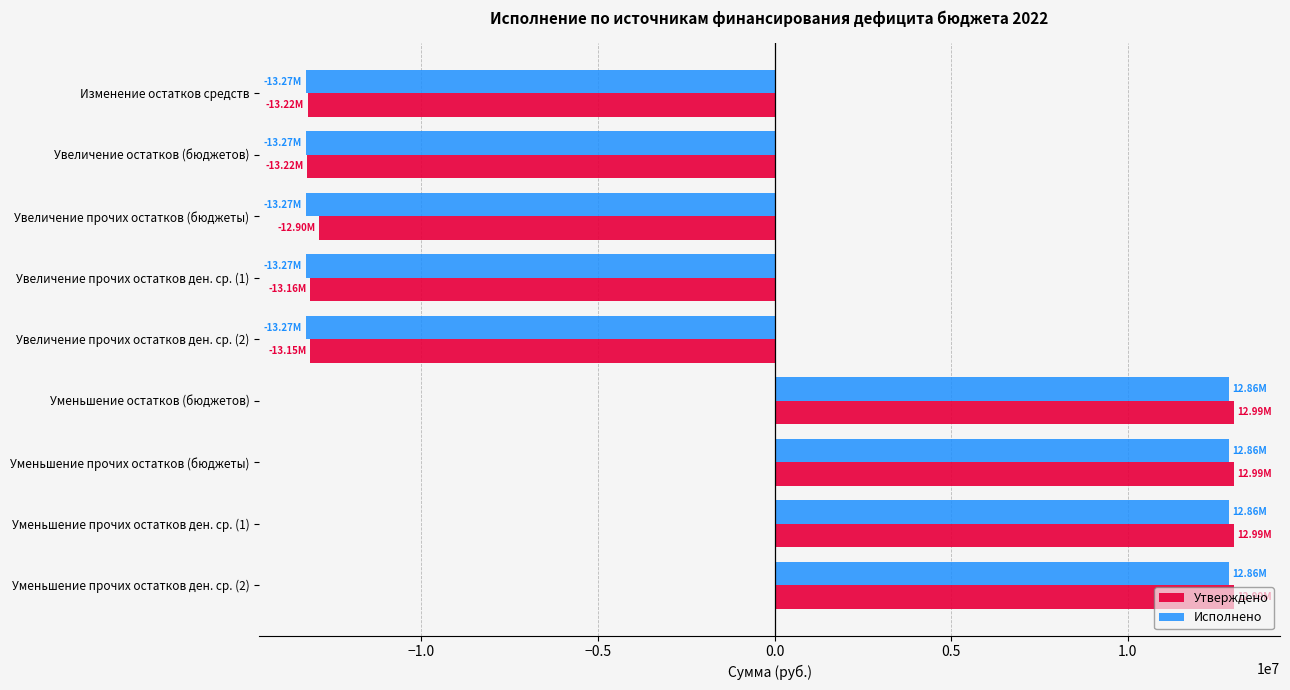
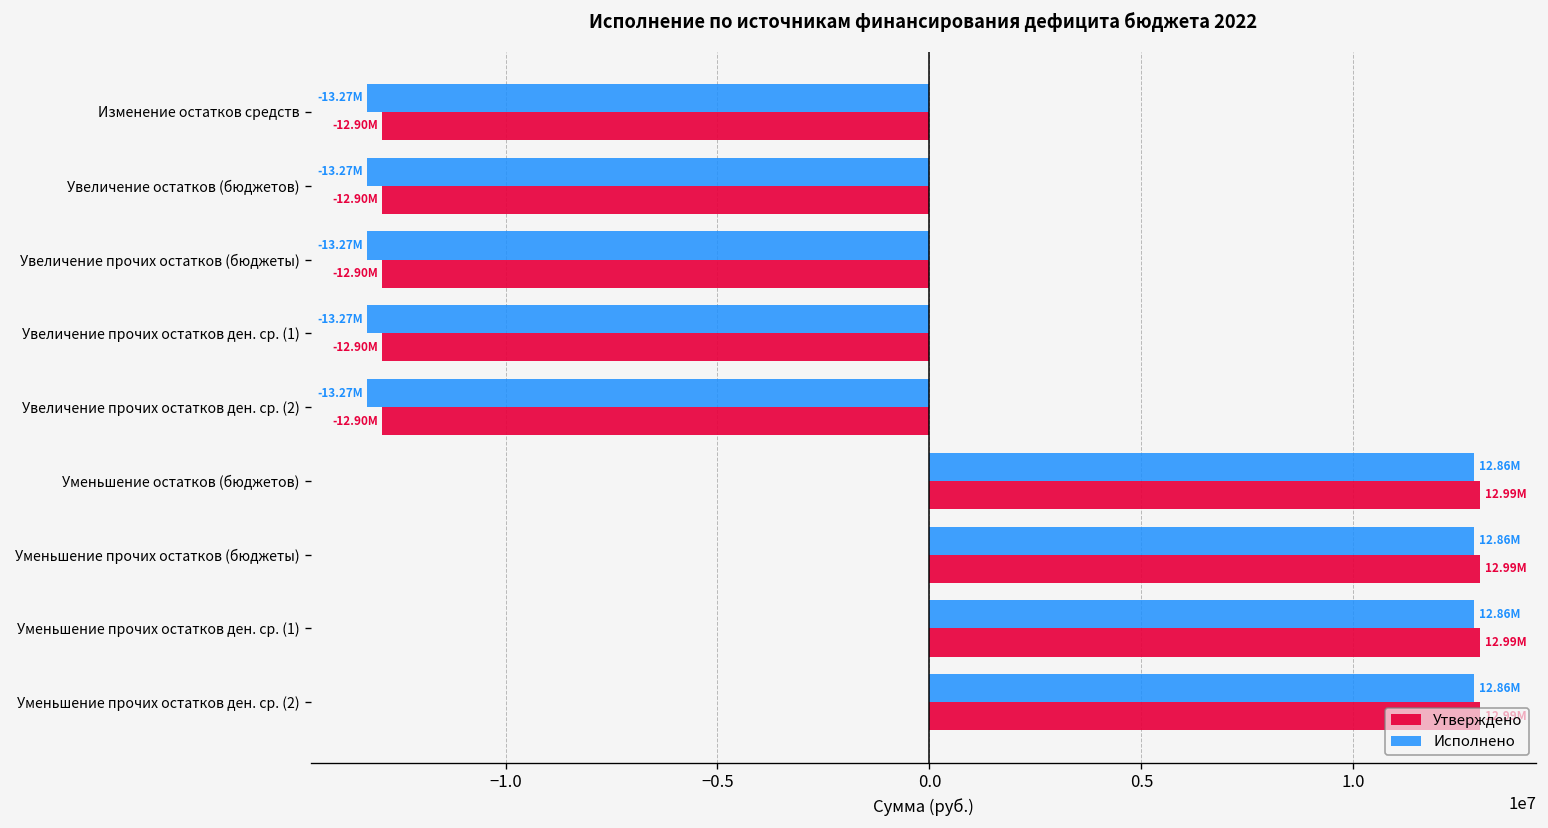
  {
    "Утверждено": {
-     "Изменение остатков средств": "-13.22M",
-     "Увеличение остатков (бюджетов)": "-13.22M",
+     "Изменение остатков средств": "-12.90M",
+     "Увеличение остатков (бюджетов)": "-12.90M",
      "Увеличение прочих остатков (бюджеты)": "-12.90M",
-     "Увеличение прочих остатков ден. ср. (1)": "-13.16M",
-     "Увеличение прочих остатков ден. ср. (2)": "-13.15M",
+     "Увеличение прочих остатков ден. ср. (1)": "-12.90M",
+     "Увеличение прочих остатков ден. ср. (2)": "-12.90M",
      "Уменьшение остатков (бюджетов)": "12.99M",
      "Уменьшение прочих остатков (бюджеты)": "12.99M",
      "Уменьшение прочих остатков ден. ср. (1)": "12.99M"
    },
    "Исполнено": {
      "Изменение остатков средств": "-13.27M",
      "Увеличение остатков (бюджетов)": "-13.27M",
      "Увеличение прочих остатков (бюджеты)": "-13.27M",
      "Увеличение прочих остатков ден. ср. (1)": "-13.27M",
      "Увеличение прочих остатков ден. ср. (2)": "-13.27M",
      "Уменьшение остатков (бюджетов)": "12.86M",
      "Уменьшение прочих остатков (бюджеты)": "12.86M",
      "Уменьшение прочих остатков ден. ср. (1)": "12.86M",
      "Уменьшение прочих остатков ден. ср. (2)": "12.86M"
    }
  }
